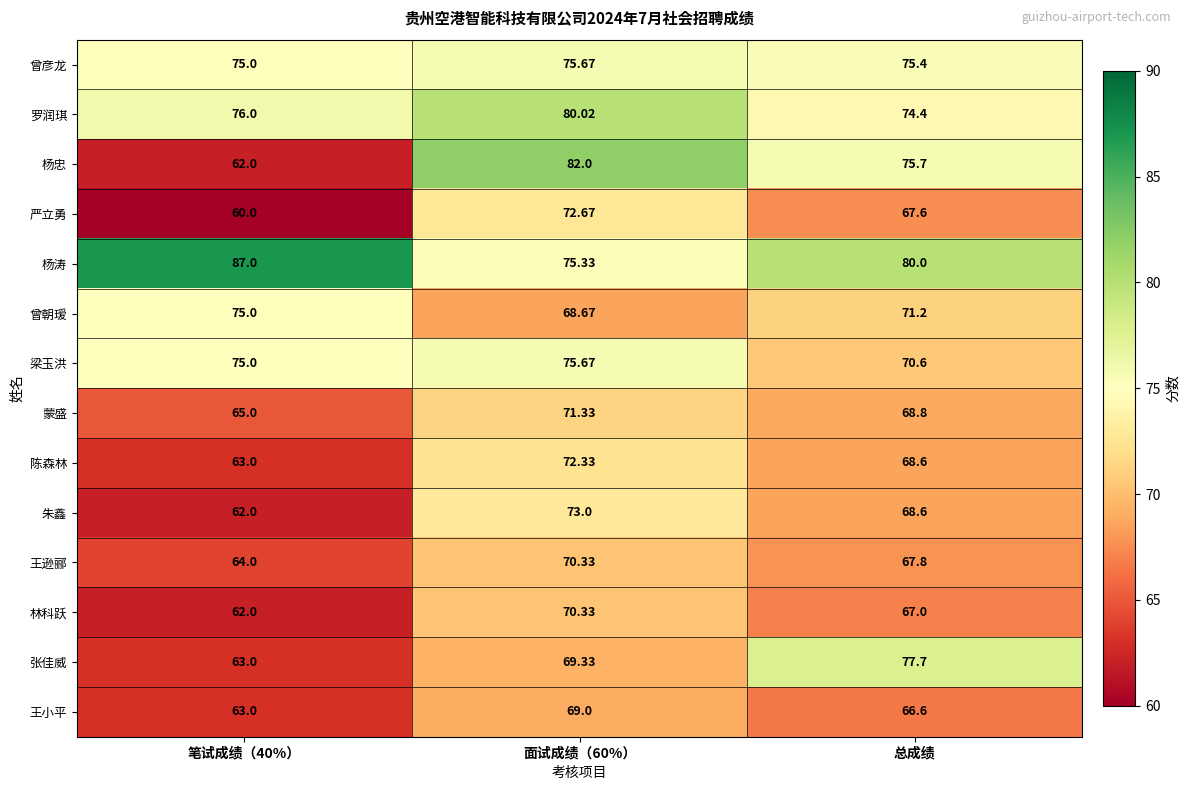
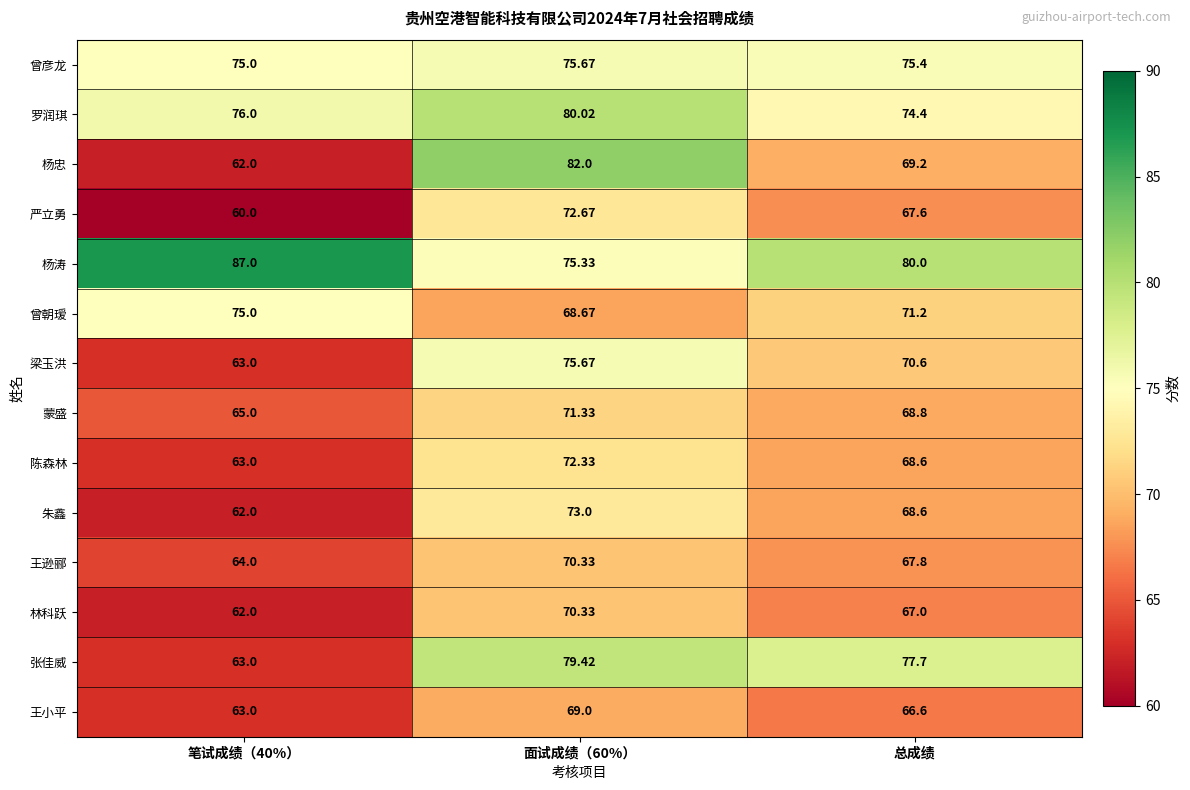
  {
    "曾彦龙": {
      "笔试成绩（40%）": 75.0,
      "面试成绩（60%）": 75.67,
      "总成绩": 75.4
    },
    "罗润琪": {
      "笔试成绩（40%）": 76.0,
      "面试成绩（60%）": 80.02,
      "总成绩": 74.4
    },
    "杨忠": {
      "笔试成绩（40%）": 62.0,
      "面试成绩（60%）": 82.0,
-     "总成绩": 75.7
+     "总成绩": 69.2
    },
    "严立勇": {
      "笔试成绩（40%）": 60.0,
      "面试成绩（60%）": 72.67,
      "总成绩": 67.6
    },
    "杨涛": {
      "笔试成绩（40%）": 87.0,
      "面试成绩（60%）": 75.33,
      "总成绩": 80.0
    },
    "曾朝瑷": {
      "笔试成绩（40%）": 75.0,
      "面试成绩（60%）": 68.67,
      "总成绩": 71.2
    },
    "梁玉洪": {
-     "笔试成绩（40%）": 75.0,
+     "笔试成绩（40%）": 63.0,
      "面试成绩（60%）": 75.67,
      "总成绩": 70.6
    },
    "蒙盛": {
      "笔试成绩（40%）": 65.0,
      "面试成绩（60%）": 71.33,
      "总成绩": 68.8
    },
    "陈森林": {
      "笔试成绩（40%）": 63.0,
      "面试成绩（60%）": 72.33,
      "总成绩": 68.6
    },
    "朱鑫": {
      "笔试成绩（40%）": 62.0,
      "面试成绩（60%）": 73.0,
      "总成绩": 68.6
    },
    "王逊郦": {
      "笔试成绩（40%）": 64.0,
      "面试成绩（60%）": 70.33,
      "总成绩": 67.8
    },
    "林科跃": {
      "笔试成绩（40%）": 62.0,
      "面试成绩（60%）": 70.33,
      "总成绩": 67.0
    },
    "张佳威": {
      "笔试成绩（40%）": 63.0,
-     "面试成绩（60%）": 69.33,
+     "面试成绩（60%）": 79.42,
      "总成绩": 77.7
    },
    "王小平": {
      "笔试成绩（40%）": 63.0,
      "面试成绩（60%）": 69.0,
      "总成绩": 66.6
    }
  }
